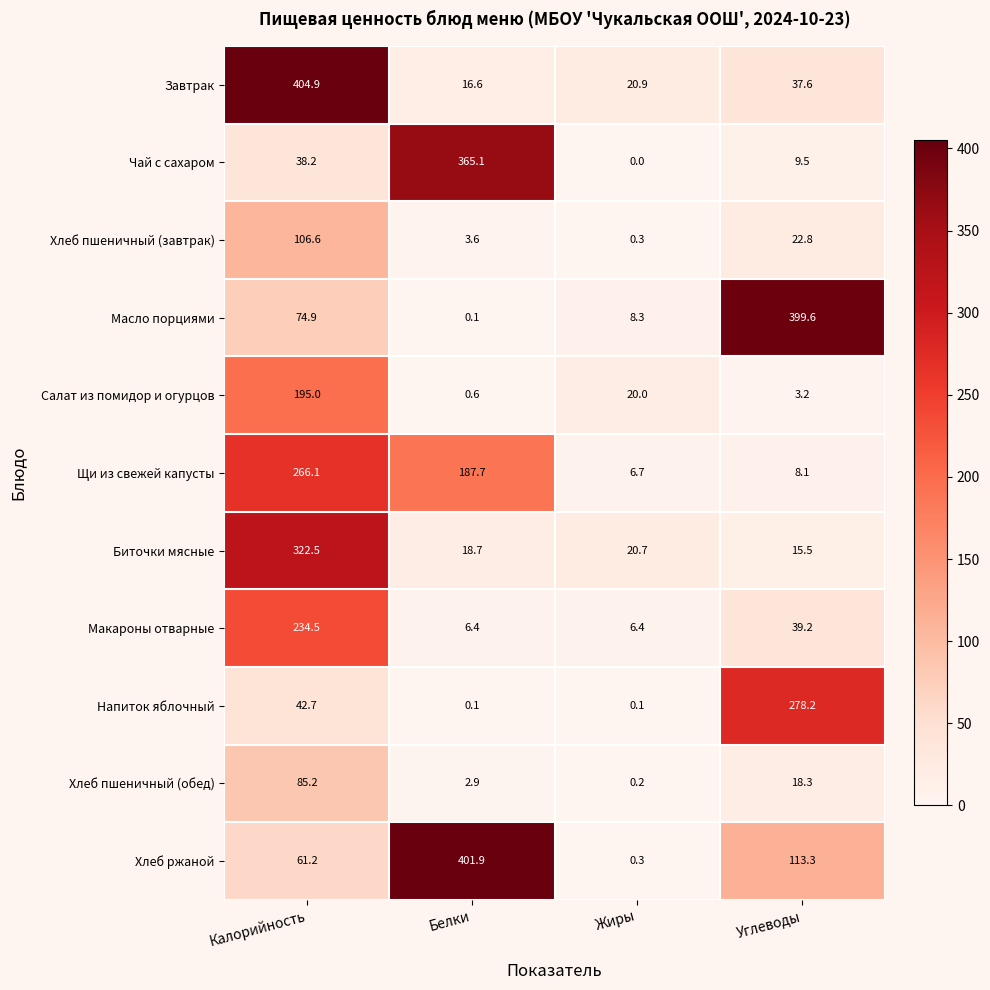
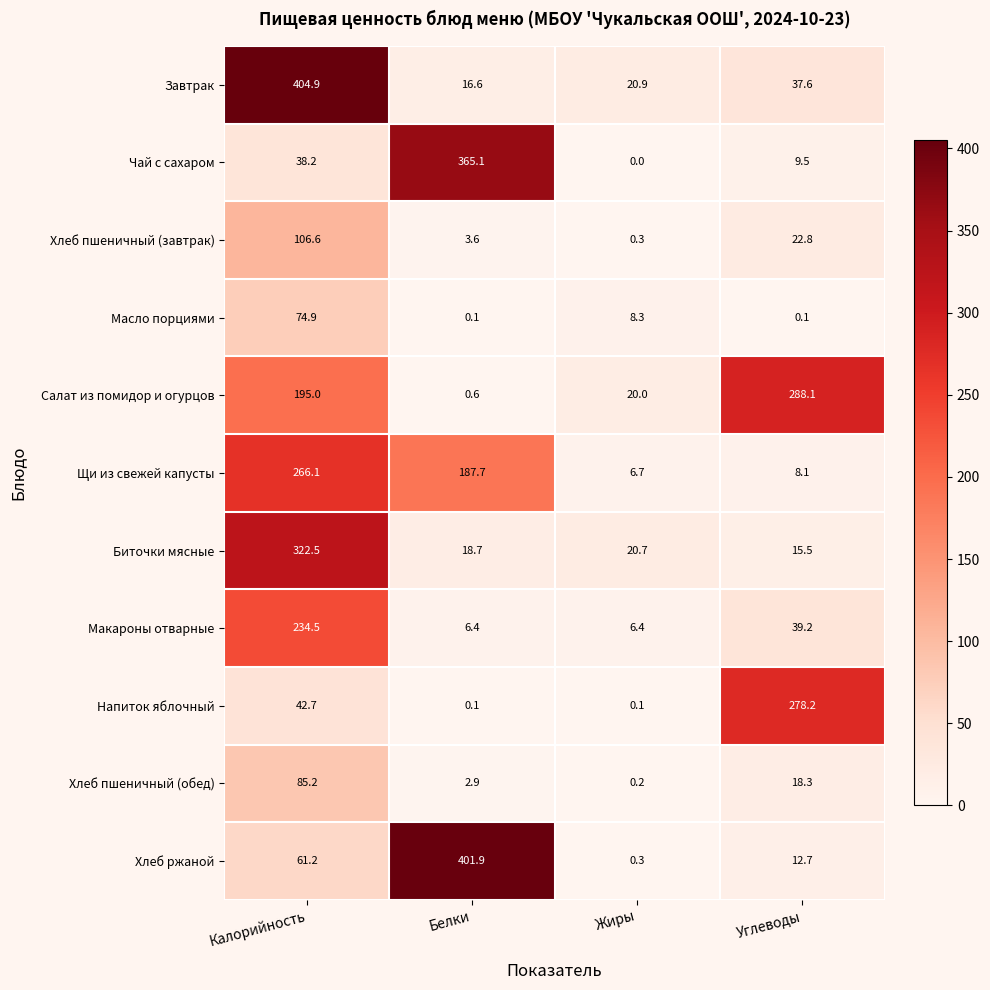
  {
    "Завтрак": {
      "Калорийность": 404.9,
      "Белки": 16.6,
      "Жиры": 20.9,
      "Углеводы": 37.6
    },
    "Чай с сахаром": {
      "Калорийность": 38.2,
      "Белки": 365.1,
      "Жиры": 0.0,
      "Углеводы": 9.5
    },
    "Хлеб пшеничный (завтрак)": {
      "Калорийность": 106.6,
      "Белки": 3.6,
      "Жиры": 0.3,
      "Углеводы": 22.8
    },
    "Масло порциями": {
      "Калорийность": 74.9,
      "Белки": 0.1,
      "Жиры": 8.3,
-     "Углеводы": 399.6
+     "Углеводы": 0.1
    },
    "Салат из помидор и огурцов": {
      "Калорийность": 195.0,
      "Белки": 0.6,
      "Жиры": 20.0,
-     "Углеводы": 3.2
+     "Углеводы": 288.1
    },
    "Щи из свежей капусты": {
      "Калорийность": 266.1,
      "Белки": 187.7,
      "Жиры": 6.7,
      "Углеводы": 8.1
    },
    "Биточки мясные": {
      "Калорийность": 322.5,
      "Белки": 18.7,
      "Жиры": 20.7,
      "Углеводы": 15.5
    },
    "Макароны отварные": {
      "Калорийность": 234.5,
      "Белки": 6.4,
      "Жиры": 6.4,
      "Углеводы": 39.2
    },
    "Напиток яблочный": {
      "Калорийность": 42.7,
      "Белки": 0.1,
      "Жиры": 0.1,
      "Углеводы": 278.2
    },
    "Хлеб пшеничный (обед)": {
      "Калорийность": 85.2,
      "Белки": 2.9,
      "Жиры": 0.2,
      "Углеводы": 18.3
    },
    "Хлеб ржаной": {
      "Калорийность": 61.2,
      "Белки": 401.9,
      "Жиры": 0.3,
-     "Углеводы": 113.3
+     "Углеводы": 12.7
    }
  }
